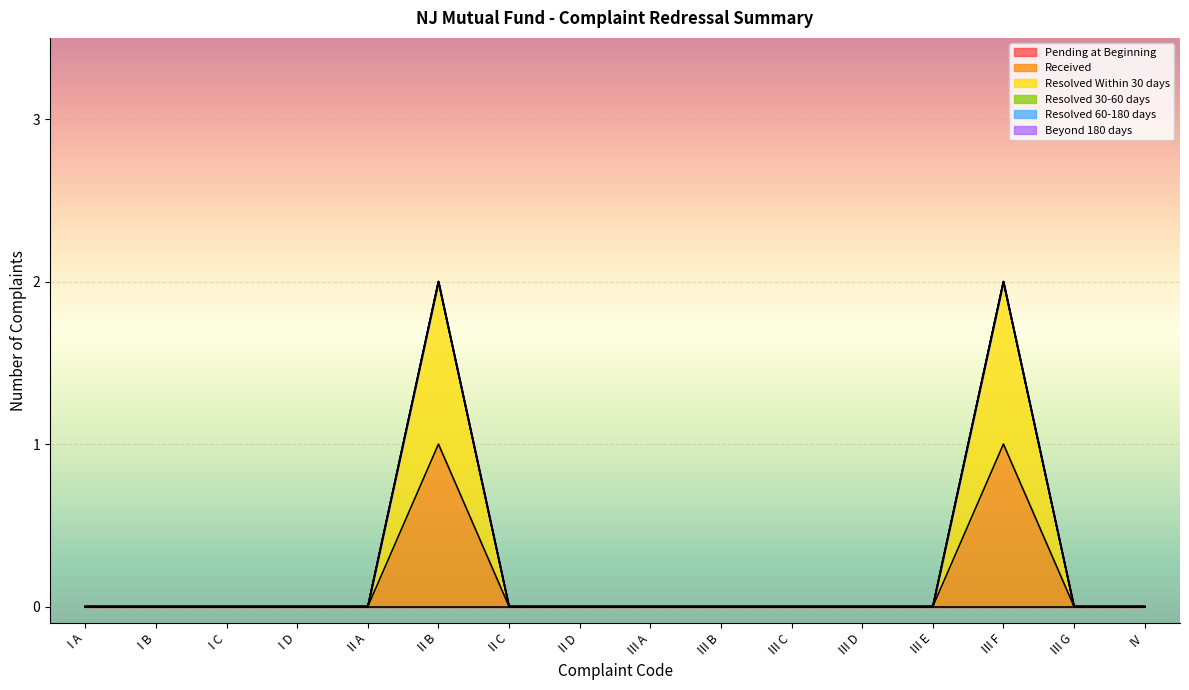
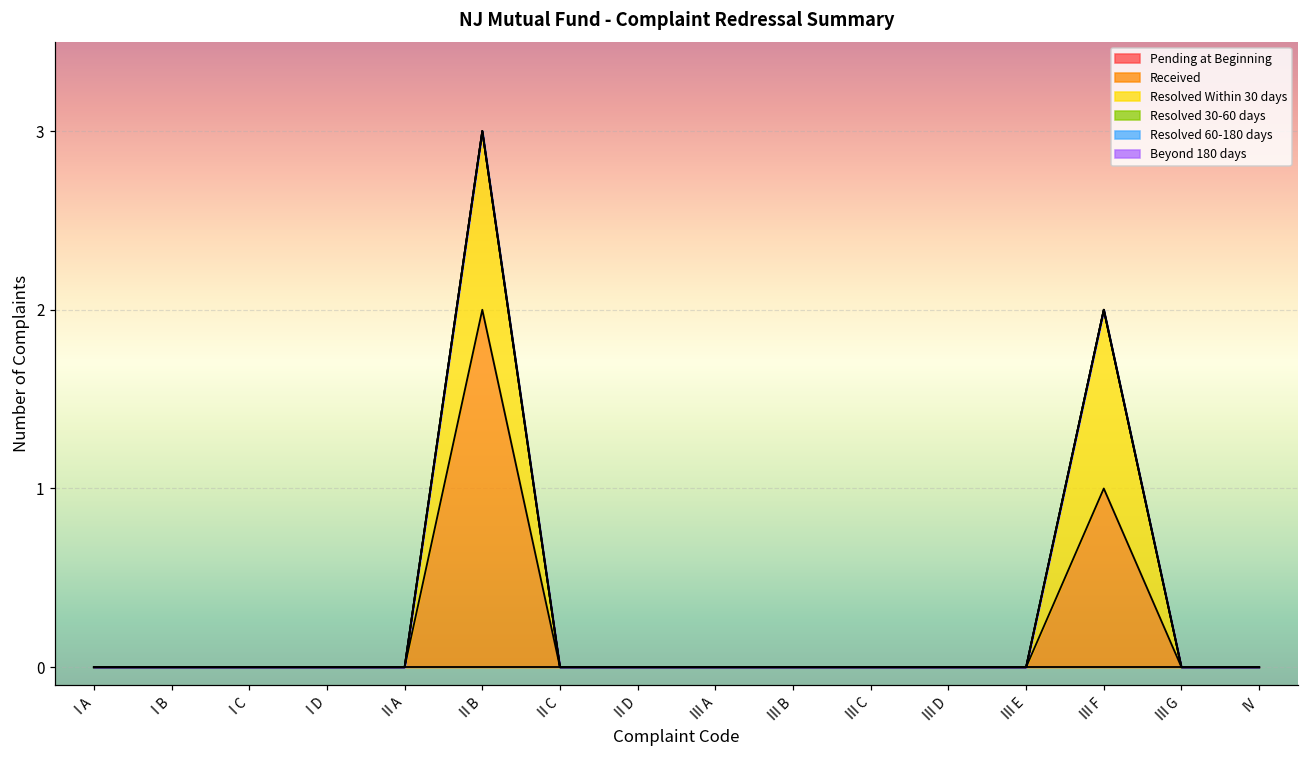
  {
    "Pending at Beginning": {
      "II B": 0,
      "III F": 0
    },
    "Received": {
-     "II B": 1,
+     "II B": 2,
      "III F": 1
    }
  }
